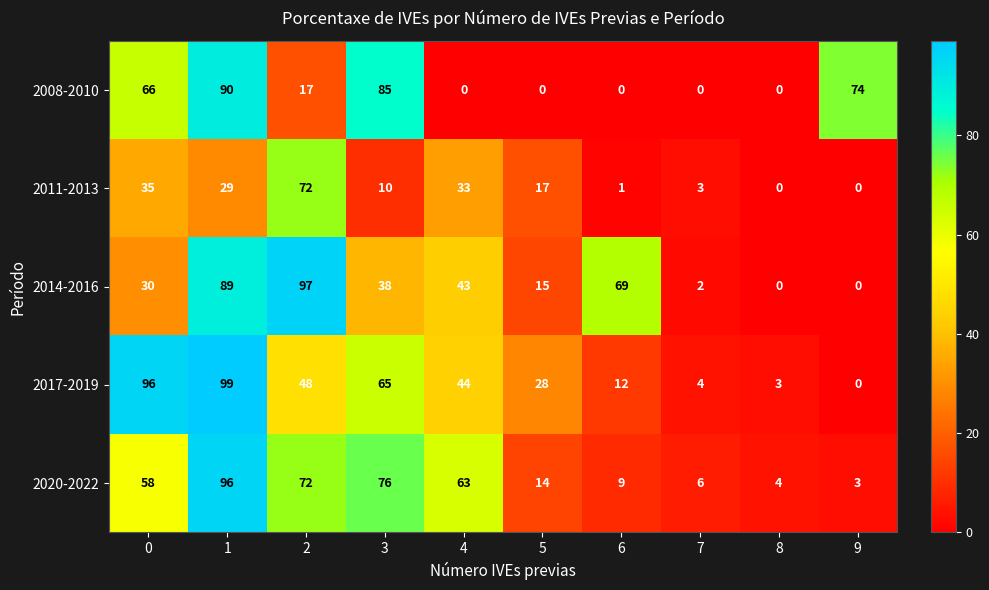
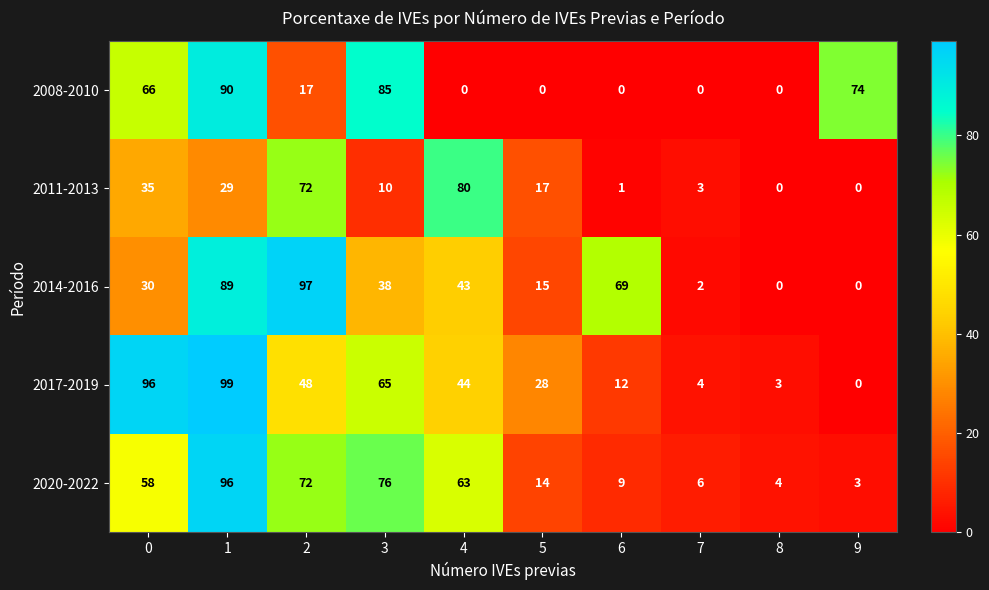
  {
    "2008-2010": {
      "0": 66,
      "1": 90,
      "2": 17,
      "3": 85,
      "4": 0,
      "5": 0,
      "6": 0,
      "7": 0,
      "8": 0,
      "9": 74
    },
    "2011-2013": {
      "0": 35,
      "1": 29,
      "2": 72,
      "3": 10,
-     "4": 33,
+     "4": 80,
      "5": 17,
      "6": 1,
      "7": 3,
      "8": 0,
      "9": 0
    },
    "2014-2016": {
      "0": 30,
      "1": 89,
      "2": 97,
      "3": 38,
      "4": 43,
      "5": 15,
      "6": 69,
      "7": 2,
      "8": 0,
      "9": 0
    },
    "2017-2019": {
      "0": 96,
      "1": 99,
      "2": 48,
      "3": 65,
      "4": 44,
      "5": 28,
      "6": 12,
      "7": 4,
      "8": 3,
      "9": 0
    },
    "2020-2022": {
      "0": 58,
      "1": 96,
      "2": 72,
      "3": 76,
      "4": 63,
      "5": 14,
      "6": 9,
      "7": 6,
      "8": 4,
      "9": 3
    }
  }
